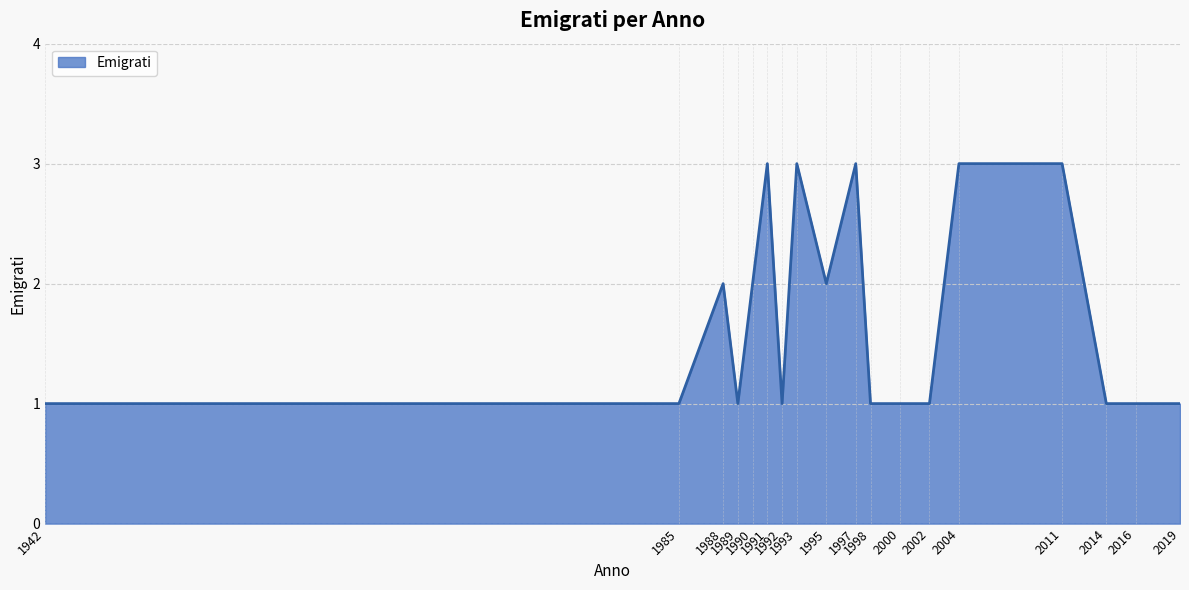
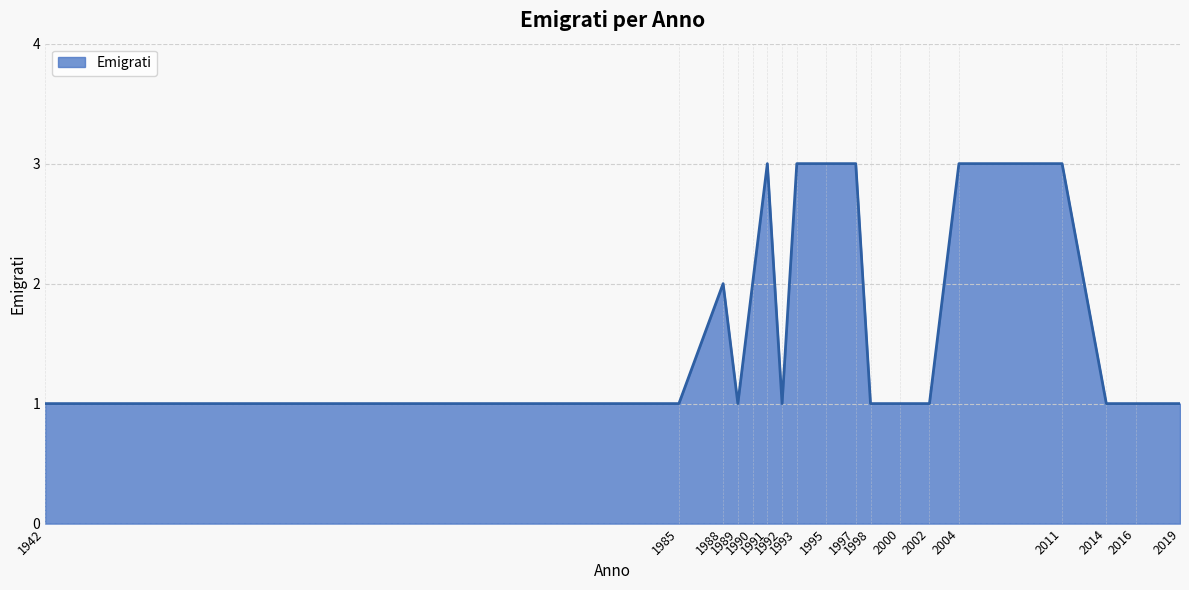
  {
    "1942": 1,
    "1985": 1,
    "1988": 2,
    "1989": 1,
    "1990": 2,
    "1991": 3,
    "1992": 1,
    "1993": 3,
-   "1995": 2,
+   "1995": 3,
    "1997": 3,
    "1998": 1,
    "2000": 1,
    "2002": 1,
    "2004": 3,
    "2011": 3,
    "2014": 1,
    "2016": 1,
    "2019": 1
  }
